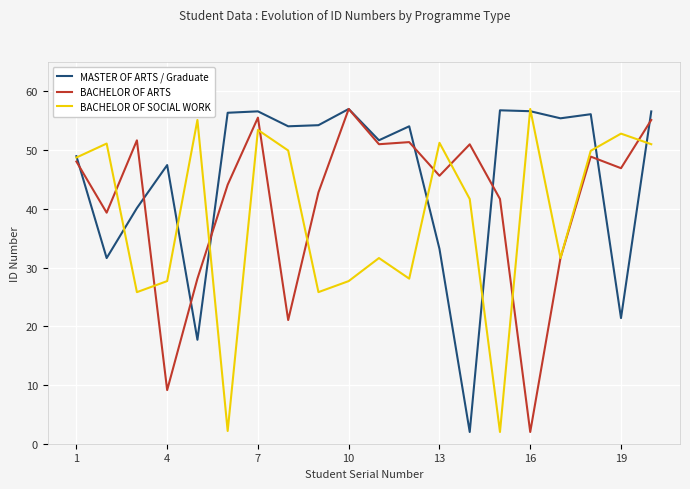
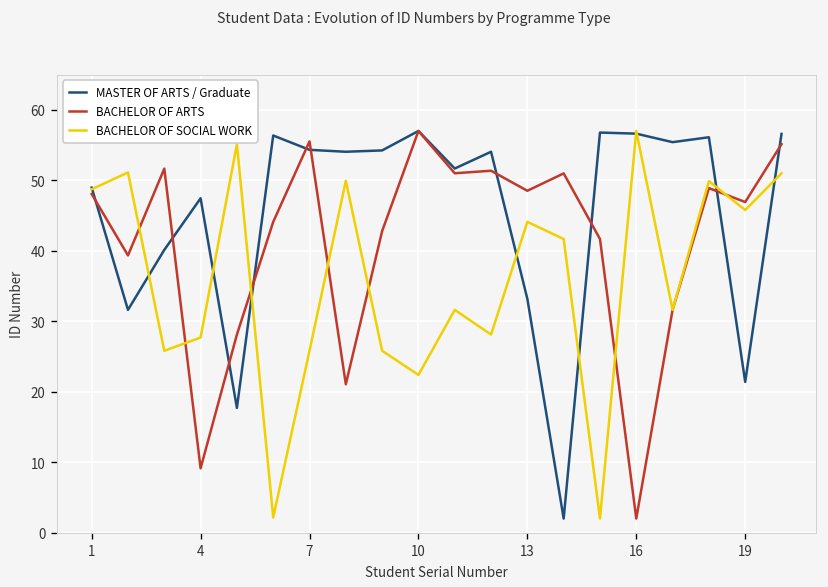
  {
    "MASTER OF ARTS / Graduate": {
      "4": 47,
-     "7": 57,
+     "7": 54,
      "13": 33,
      "19": 21
    },
    "BACHELOR OF ARTS": {
      "1": 48,
      "4": 9,
      "7": 56,
-     "13": 46,
+     "13": 49,
      "16": 2,
      "19": 47
    },
    "BACHELOR OF SOCIAL WORK": {
      "4": 28,
-     "7": 53,
-     "10": 28,
-     "13": 51,
-     "19": 53
+     "7": 26,
+     "10": 22,
+     "13": 44,
+     "19": 46
    }
  }
